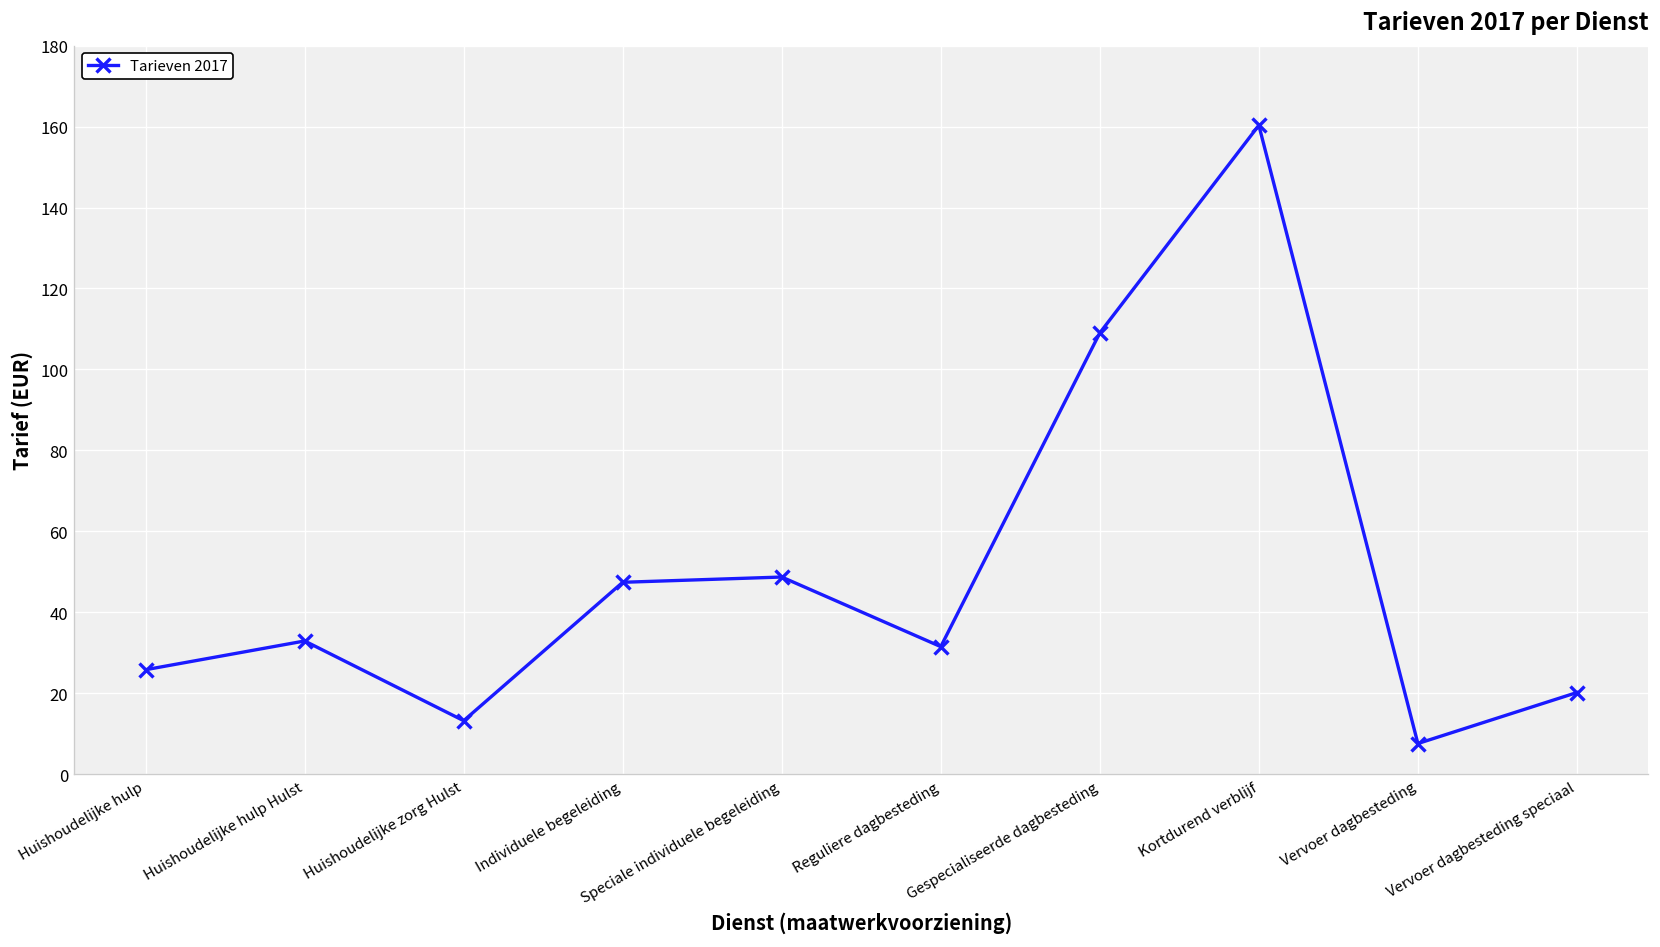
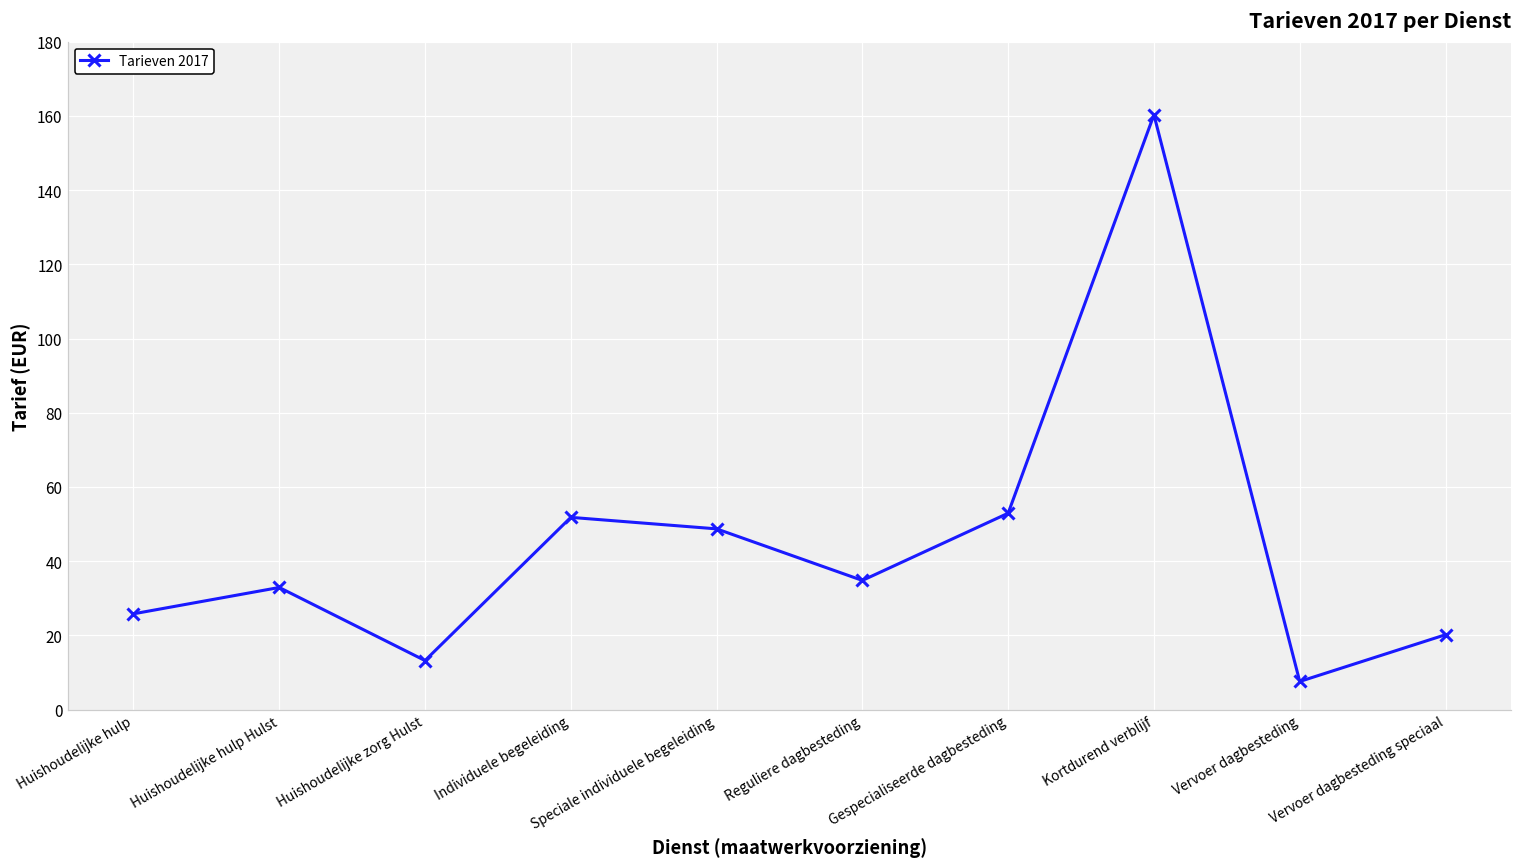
  {
    "Huishoudelijke hulp": 26,
    "Huishoudelijke hulp Hulst": 33,
    "Huishoudelijke zorg Hulst": 13,
-   "Individuele begeleiding": 47,
+   "Individuele begeleiding": 52,
    "Speciale individuele begeleiding": 49,
-   "Reguliere dagbesteding": 32,
-   "Gespecialiseerde dagbesteding": 109,
+   "Reguliere dagbesteding": 35,
+   "Gespecialiseerde dagbesteding": 53,
    "Kortdurend verblijf": 160,
    "Vervoer dagbesteding": 8,
    "Vervoer dagbesteding speciaal": 20
  }
